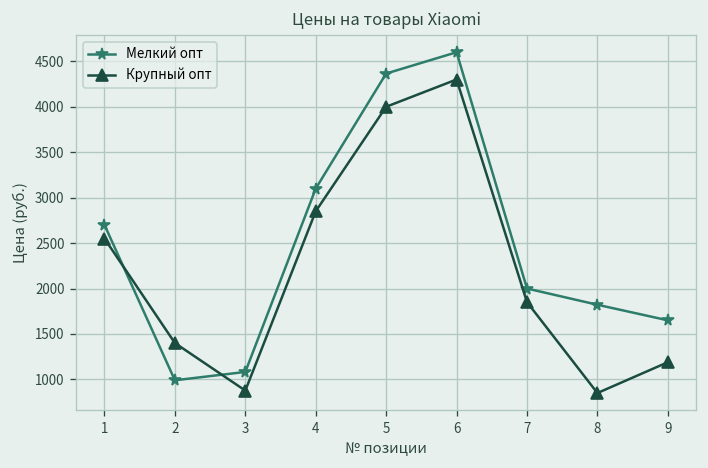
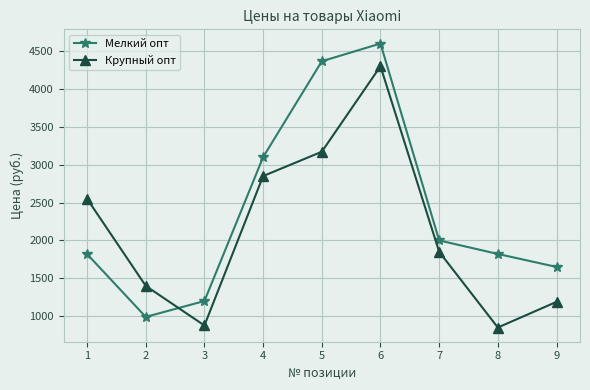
  {
    "Мелкий опт": {
-     "1": 2700,
+     "1": 1800,
      "2": 1000,
-     "3": 1100,
+     "3": 1200,
      "4": 3100,
      "5": 4400,
      "6": 4600,
      "7": 2000,
      "8": 1800,
      "9": 1700
    },
    "Крупный опт": {
      "1": 2600,
      "2": 1400,
      "3": 900,
      "4": 2900,
-     "5": 4000,
+     "5": 3200,
      "6": 4300,
      "7": 1900,
      "8": 900,
      "9": 1200
    }
  }
